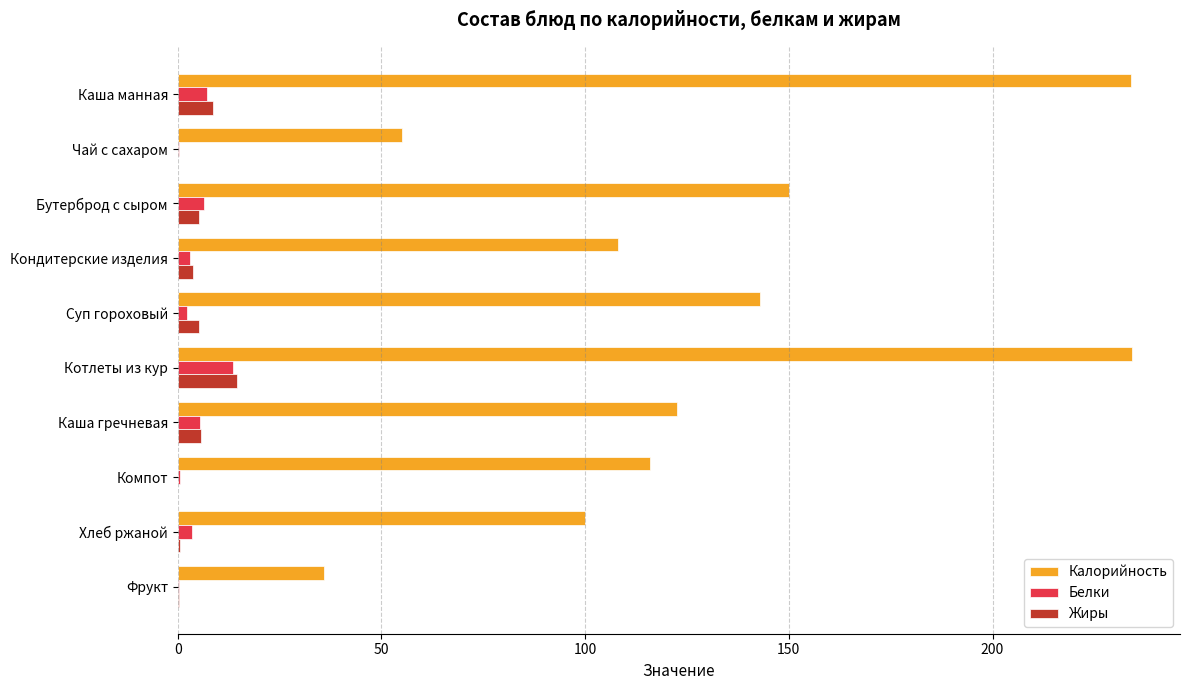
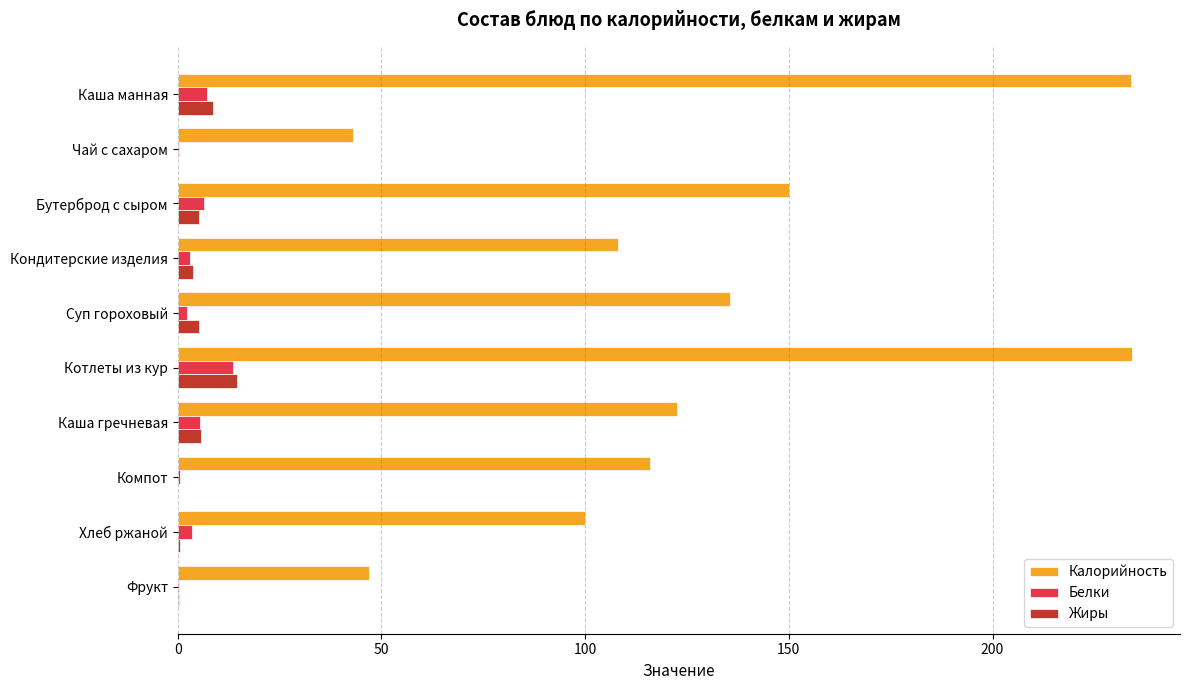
  {
    "Калорийность": {
      "Каша манная": 234,
-     "Чай с сахаром": 55,
+     "Чай с сахаром": 43,
      "Бутерброд с сыром": 150,
      "Кондитерские изделия": 108,
-     "Суп гороховый": 143,
+     "Суп гороховый": 136,
      "Котлеты из кур": 234,
      "Каша гречневая": 123,
      "Компот": 116,
      "Хлеб ржаной": 100,
-     "Фрукт": 36
+     "Фрукт": 47
    }
  }
